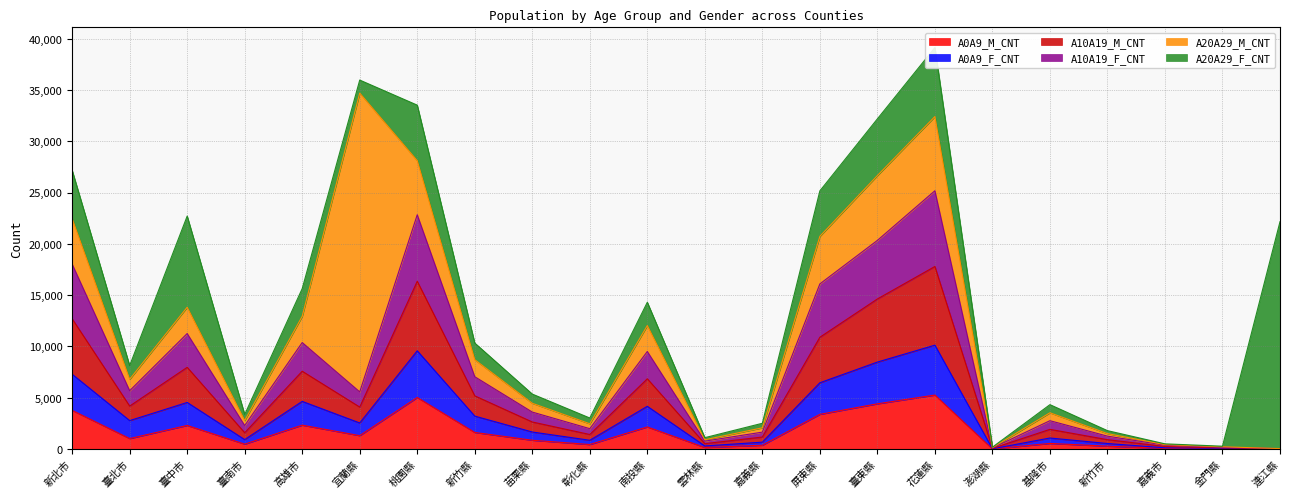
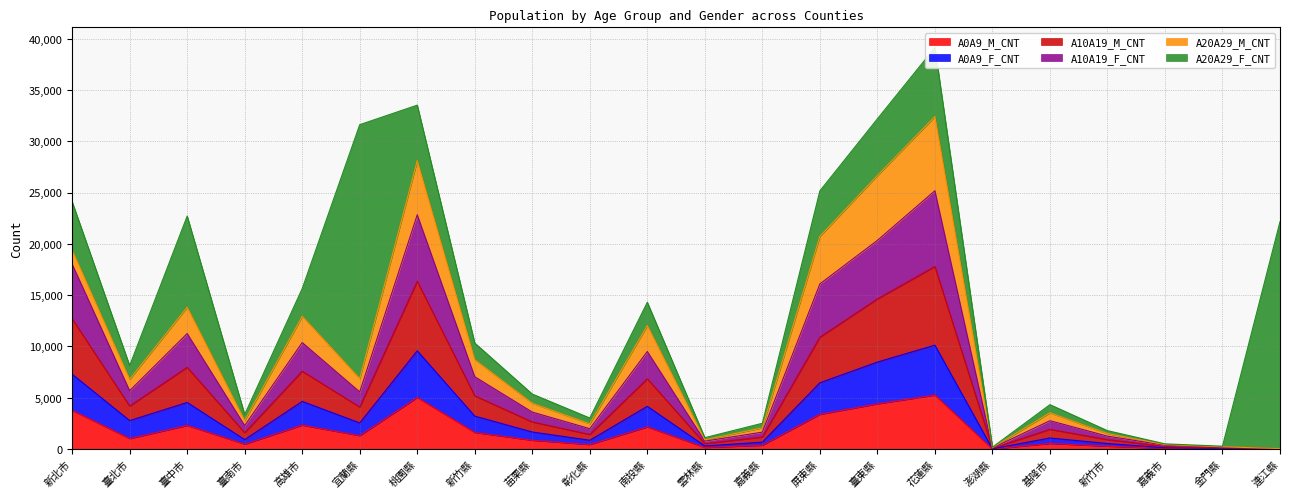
  {
    "A0A9_F_CNT": {
      "新北市": "3,500",
      "臺北市": "1,800",
      "臺中市": "2,200",
      "臺南市": "400",
      "高雄市": "2,300",
      "宜蘭縣": "1,200",
      "桃園縣": "4,600",
      "新竹縣": "1,600",
      "苗栗縣": "800",
      "彰化縣": "400",
      "南投縣": "2,000",
      "嘉義縣": "300",
      "屏東縣": "3,100",
      "臺東縣": "4,100",
      "花蓮縣": "4,900",
      "基隆市": "500",
      "新竹市": "300"
    },
    "A10A19_F_CNT": {
      "新北市": "5,300",
      "臺北市": "1,500",
      "臺中市": "3,300",
      "臺南市": "700",
      "高雄市": "2,800",
      "宜蘭縣": "1,500",
      "桃園縣": "6,500",
      "新竹縣": "1,900",
      "苗栗縣": "1,000",
      "彰化縣": "600",
      "南投縣": "2,700",
      "嘉義縣": "500",
      "屏東縣": "5,200",
      "臺東縣": "5,700",
      "花蓮縣": "7,400",
      "基隆市": "800"
    },
    "A20A29_M_CNT": {
-     "新北市": "4,400",
+     "新北市": "1,400",
      "臺北市": "1,100",
      "臺中市": "2,600",
      "臺南市": "500",
      "高雄市": "2,600",
-     "宜蘭縣": "29,100",
+     "宜蘭縣": "1,300",
      "桃園縣": "5,300",
      "新竹縣": "1,700",
      "苗栗縣": "900",
      "彰化縣": "500",
      "南投縣": "2,500",
      "嘉義縣": "400",
      "屏東縣": "4,600",
      "臺東縣": "6,300",
      "花蓮縣": "7,200",
      "基隆市": "800"
    },
    "A20A29_F_CNT": {
      "新北市": "4,700",
      "臺北市": "1,300",
      "臺中市": "8,900",
      "臺南市": "600",
      "高雄市": "2,700",
-     "宜蘭縣": "1,300",
+     "宜蘭縣": "24,700",
      "桃園縣": "5,400",
      "新竹縣": "1,600",
      "苗栗縣": "900",
      "彰化縣": "600",
      "南投縣": "2,300",
      "嘉義縣": "400",
      "屏東縣": "4,400",
      "臺東縣": "5,500",
      "基隆市": "800",
      "新竹市": "300",
      "連江縣": "22,100"
    }
  }
